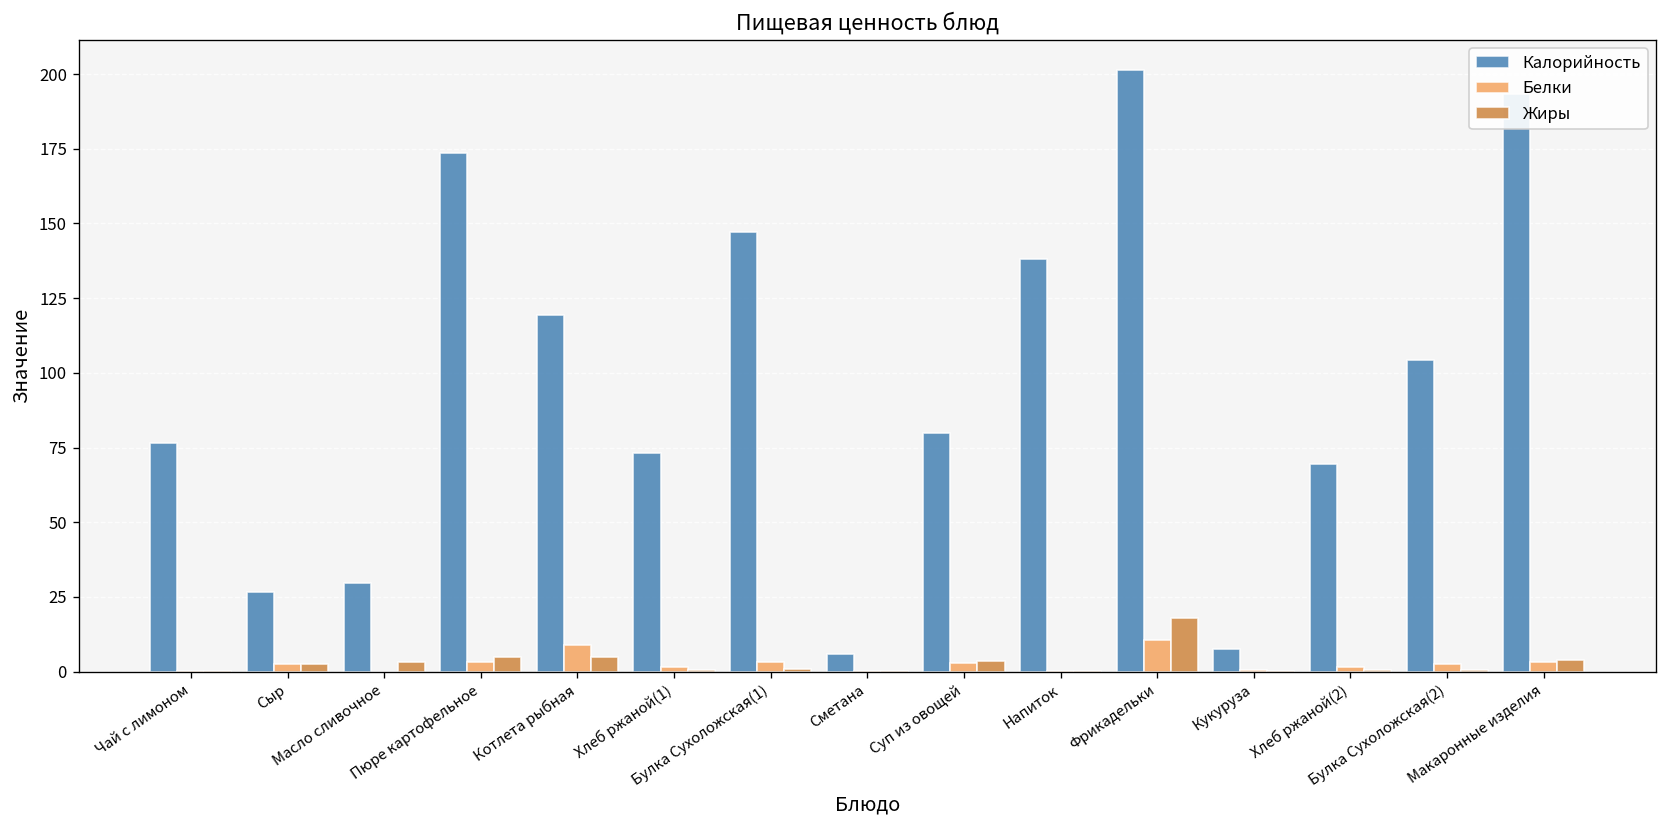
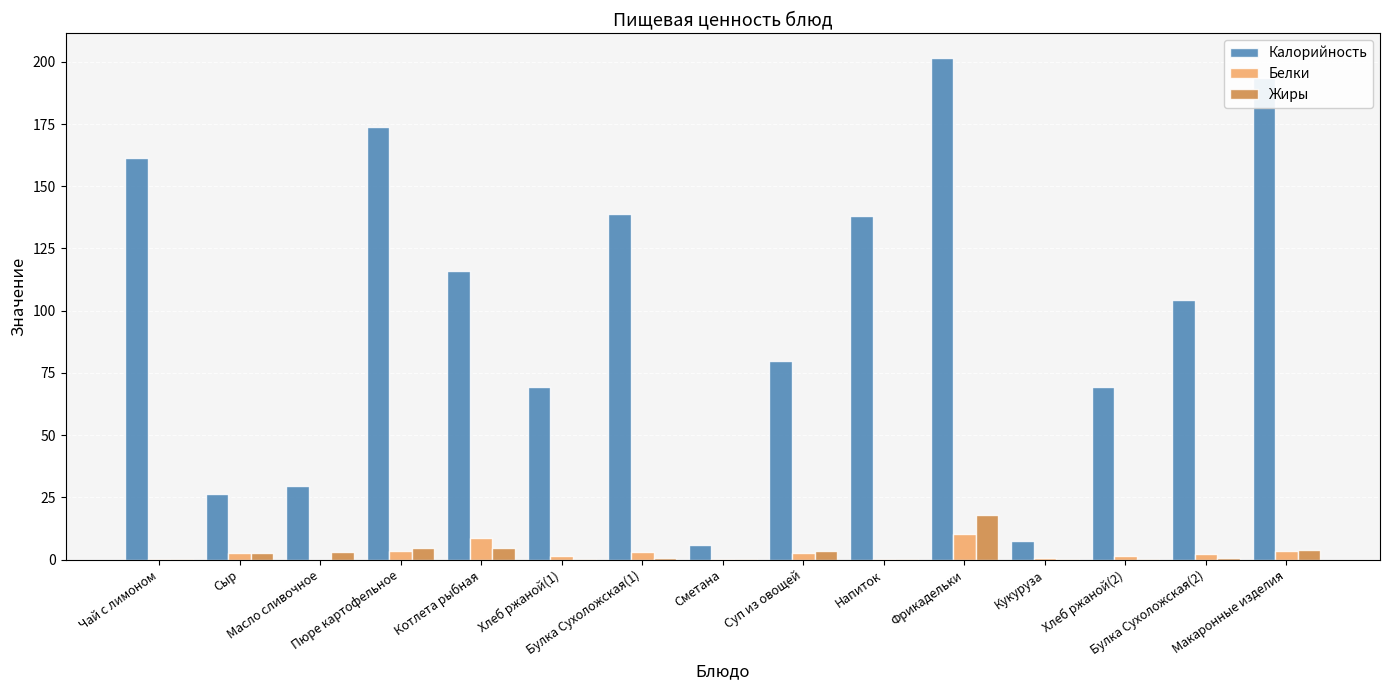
  {
    "Калорийность": {
-     "Чай с лимоном": 77,
+     "Чай с лимоном": 161,
      "Сыр": 27,
      "Масло сливочное": 30,
      "Пюре картофельное": 174,
-     "Котлета рыбная": 119,
-     "Хлеб ржаной(1)": 73,
-     "Булка Сухоложская(1)": 147,
+     "Котлета рыбная": 116,
+     "Хлеб ржаной(1)": 70,
+     "Булка Сухоложская(1)": 139,
      "Сметана": 6,
      "Суп из овощей": 80,
      "Напиток": 138,
      "Фрикадельки": 201,
      "Кукуруза": 8,
      "Хлеб ржаной(2)": 70,
      "Булка Сухоложская(2)": 104
    }
  }
